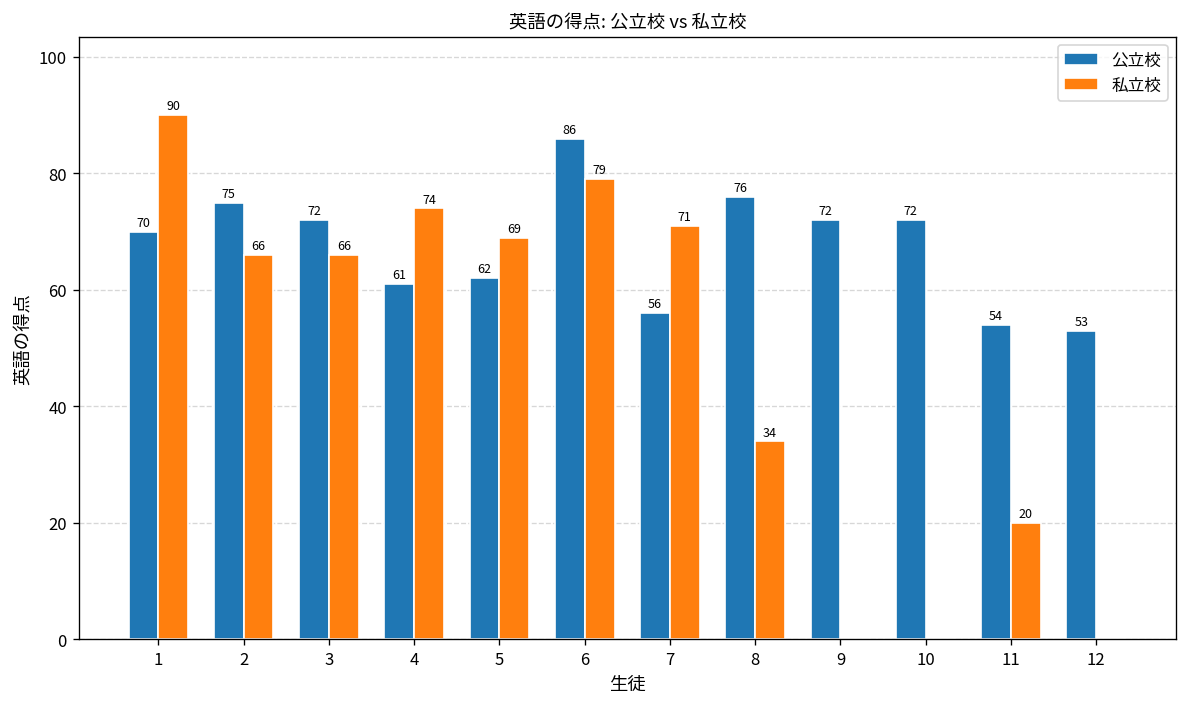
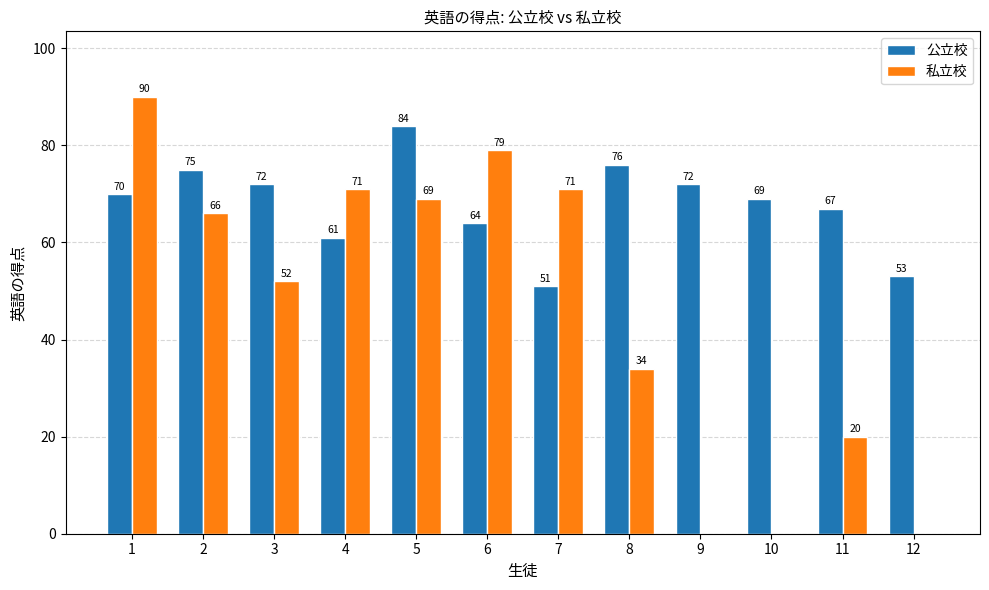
  {
    "公立校": {
      "1": 70,
      "2": 75,
      "3": 72,
      "4": 61,
-     "5": 62,
-     "6": 86,
-     "7": 56,
+     "5": 84,
+     "6": 64,
+     "7": 51,
      "8": 76,
      "9": 72,
-     "10": 72,
-     "11": 54,
+     "10": 69,
+     "11": 67,
      "12": 53
    },
    "私立校": {
      "1": 90,
      "2": 66,
-     "3": 66,
-     "4": 74,
+     "3": 52,
+     "4": 71,
      "5": 69,
      "6": 79,
      "7": 71,
      "8": 34,
      "11": 20
    }
  }
